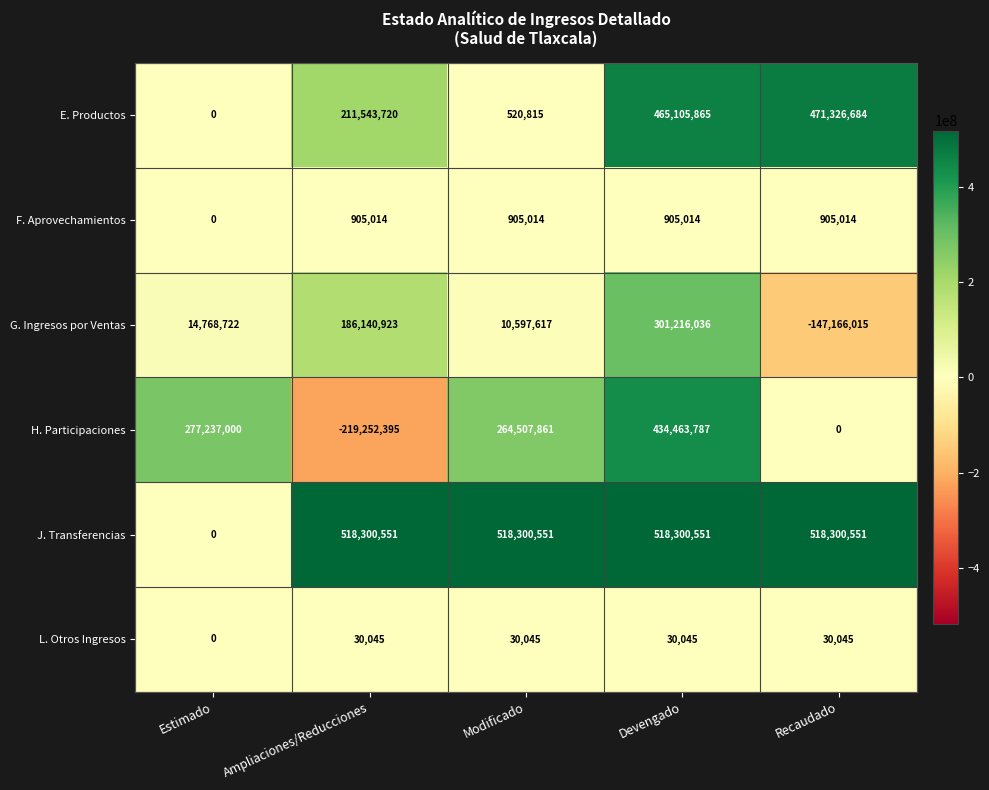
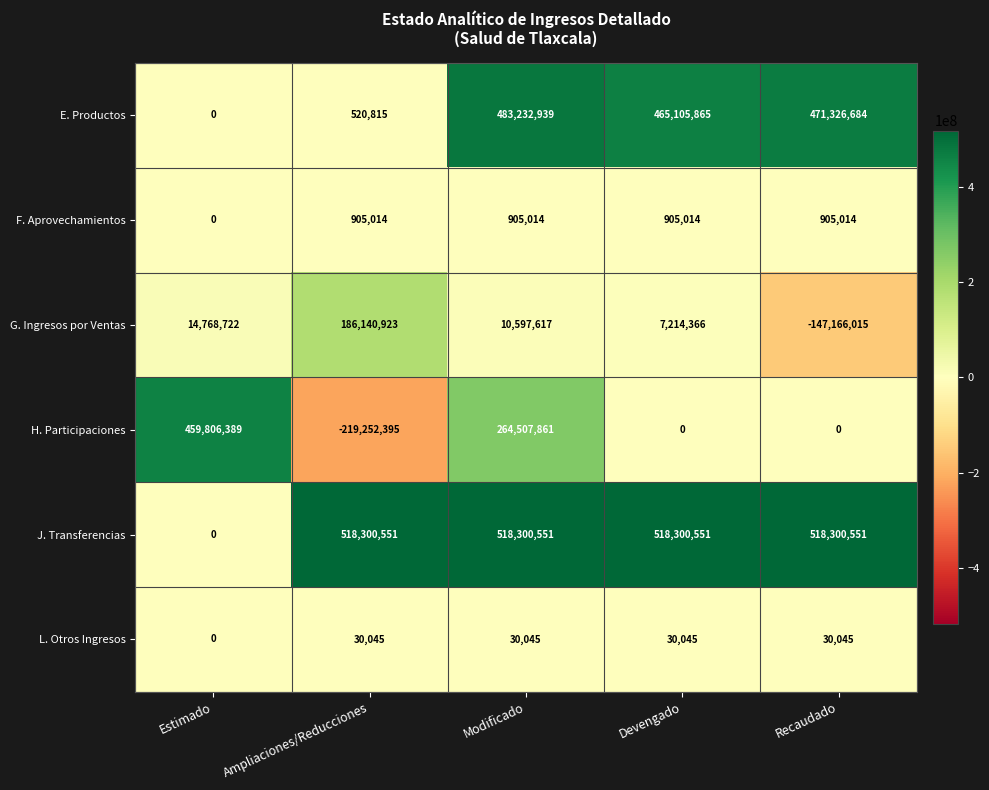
  {
    "E. Productos": {
      "Estimado": "0",
-     "Ampliaciones/Reducciones": "211,543,720",
-     "Modificado": "520,815",
+     "Ampliaciones/Reducciones": "520,815",
+     "Modificado": "483,232,939",
      "Devengado": "465,105,865",
      "Recaudado": "471,326,684"
    },
    "F. Aprovechamientos": {
      "Estimado": "0",
      "Ampliaciones/Reducciones": "905,014",
      "Modificado": "905,014",
      "Devengado": "905,014",
      "Recaudado": "905,014"
    },
    "G. Ingresos por Ventas": {
      "Estimado": "14,768,722",
      "Ampliaciones/Reducciones": "186,140,923",
      "Modificado": "10,597,617",
-     "Devengado": "301,216,036",
+     "Devengado": "7,214,366",
      "Recaudado": "-147,166,015"
    },
    "H. Participaciones": {
-     "Estimado": "277,237,000",
+     "Estimado": "459,806,389",
      "Ampliaciones/Reducciones": "-219,252,395",
      "Modificado": "264,507,861",
-     "Devengado": "434,463,787",
+     "Devengado": "0",
      "Recaudado": "0"
    },
    "J. Transferencias": {
      "Estimado": "0",
      "Ampliaciones/Reducciones": "518,300,551",
      "Modificado": "518,300,551",
      "Devengado": "518,300,551",
      "Recaudado": "518,300,551"
    },
    "L. Otros Ingresos": {
      "Estimado": "0",
      "Ampliaciones/Reducciones": "30,045",
      "Modificado": "30,045",
      "Devengado": "30,045",
      "Recaudado": "30,045"
    }
  }
